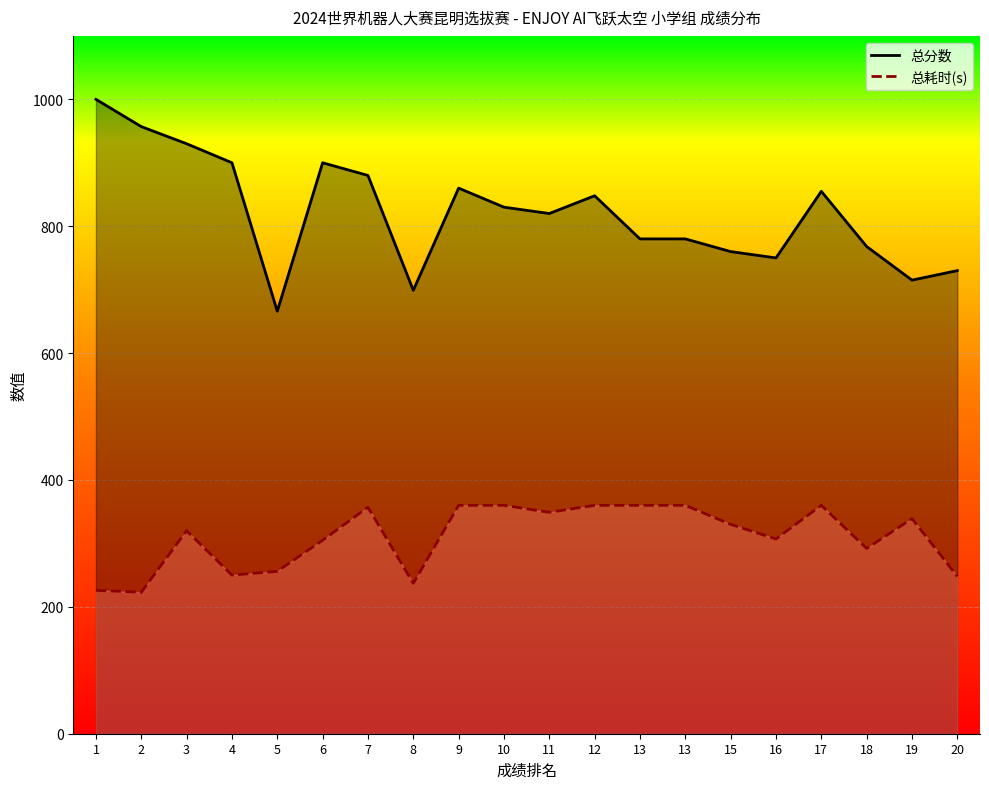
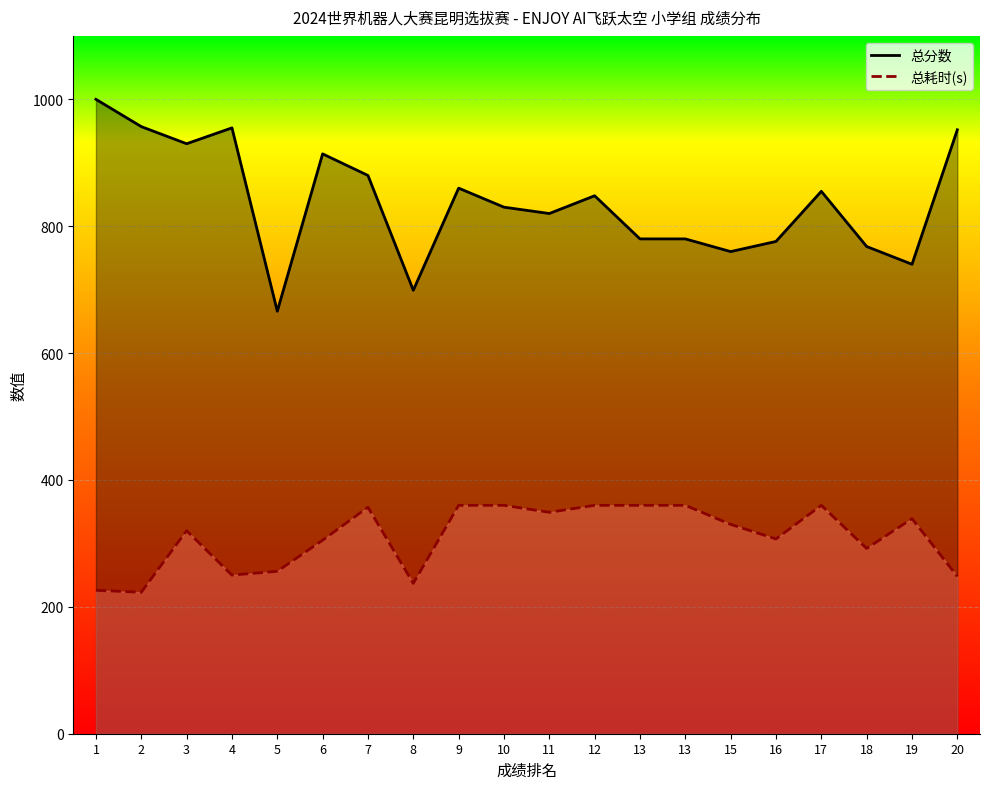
  {
    "总分数": {
      "1": 1000,
      "2": 960,
      "3": 930,
-     "4": 900,
+     "4": 960,
      "5": 670,
-     "6": 900,
+     "6": 910,
      "7": 880,
      "8": 700,
      "9": 860,
      "10": 830,
      "11": 820,
      "12": 850,
      "15": 760,
-     "16": 750,
+     "16": 780,
      "17": 860,
      "18": 770,
-     "19": 720,
-     "20": 730
+     "19": 740,
+     "20": 950
    }
  }
